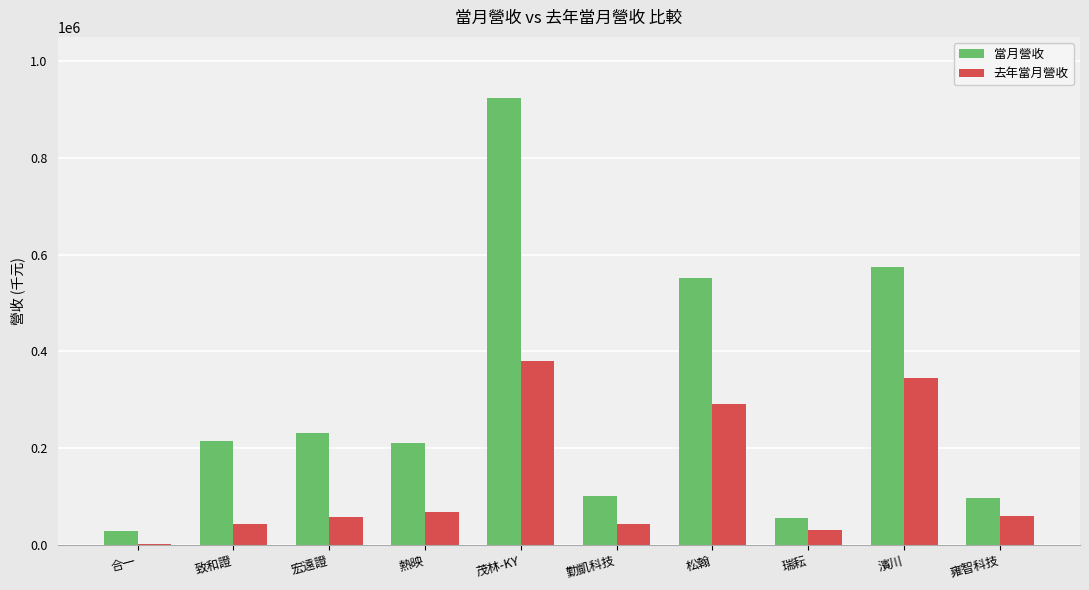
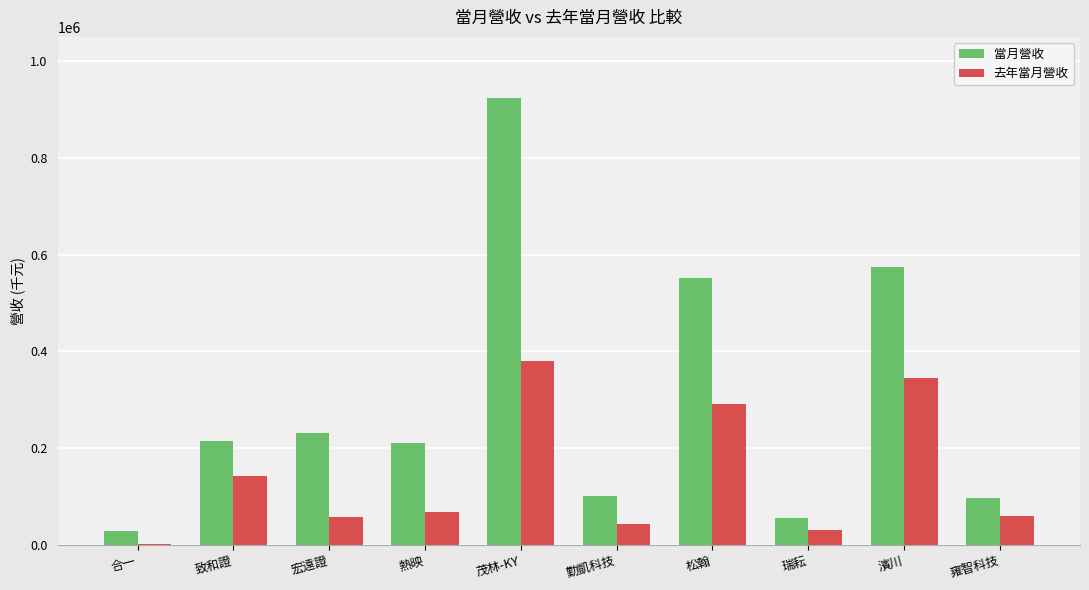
  {
    "當月營收": {
      "合一": 30000,
      "致和證": 210000,
      "宏遠證": 230000,
      "熱映": 210000,
      "茂林-KY": 920000,
      "勤凱科技": 100000,
      "松翰": 550000,
      "瑞耘": 60000,
      "濱川": 570000,
      "雍智科技": 100000
    },
    "去年當月營收": {
-     "致和證": 40000,
+     "致和證": 140000,
      "宏遠證": 60000,
      "熱映": 70000,
      "茂林-KY": 380000,
      "勤凱科技": 40000,
      "松翰": 290000,
      "瑞耘": 30000,
      "濱川": 340000,
      "雍智科技": 60000
    }
  }
